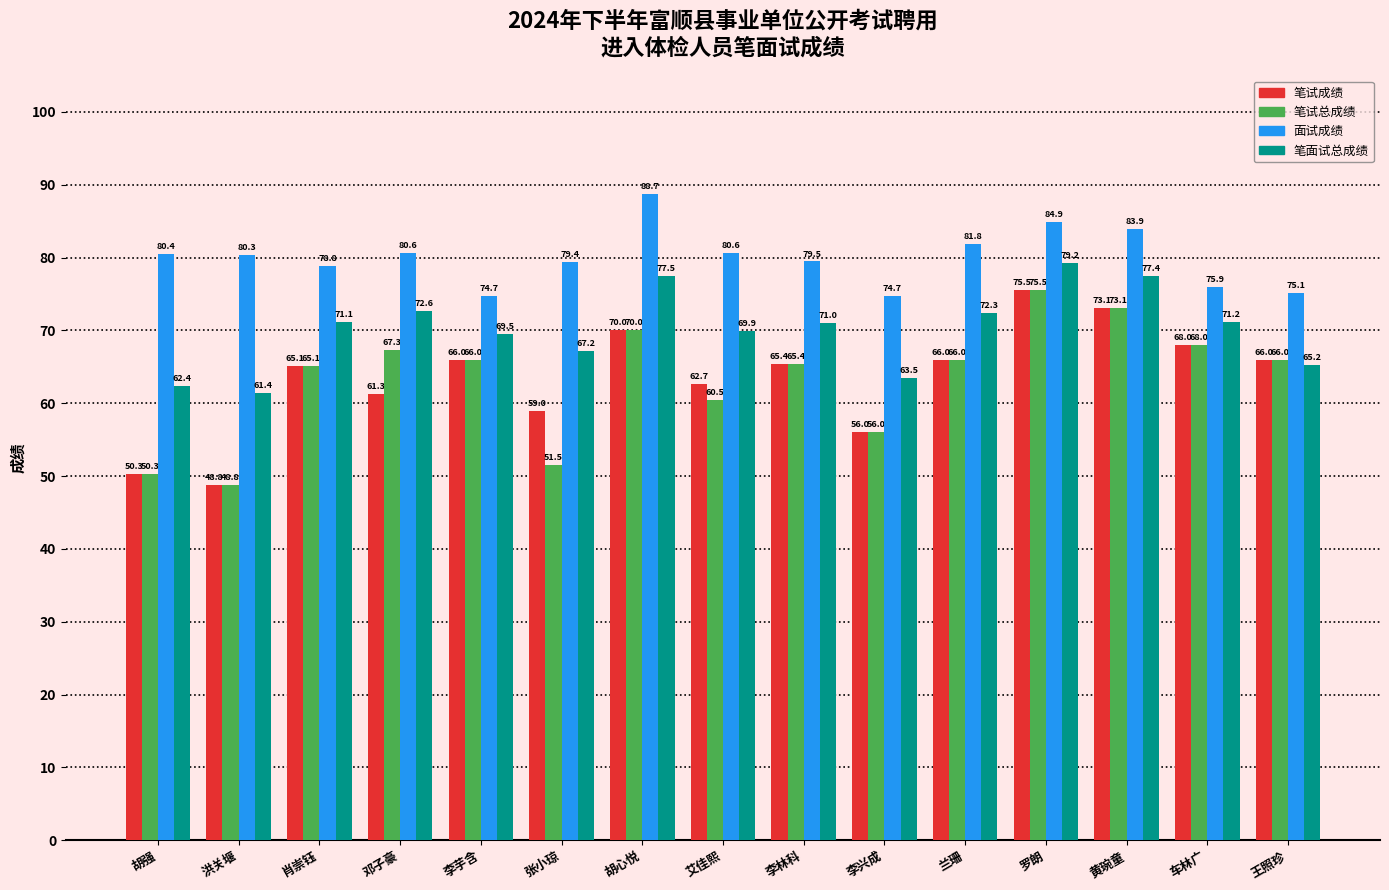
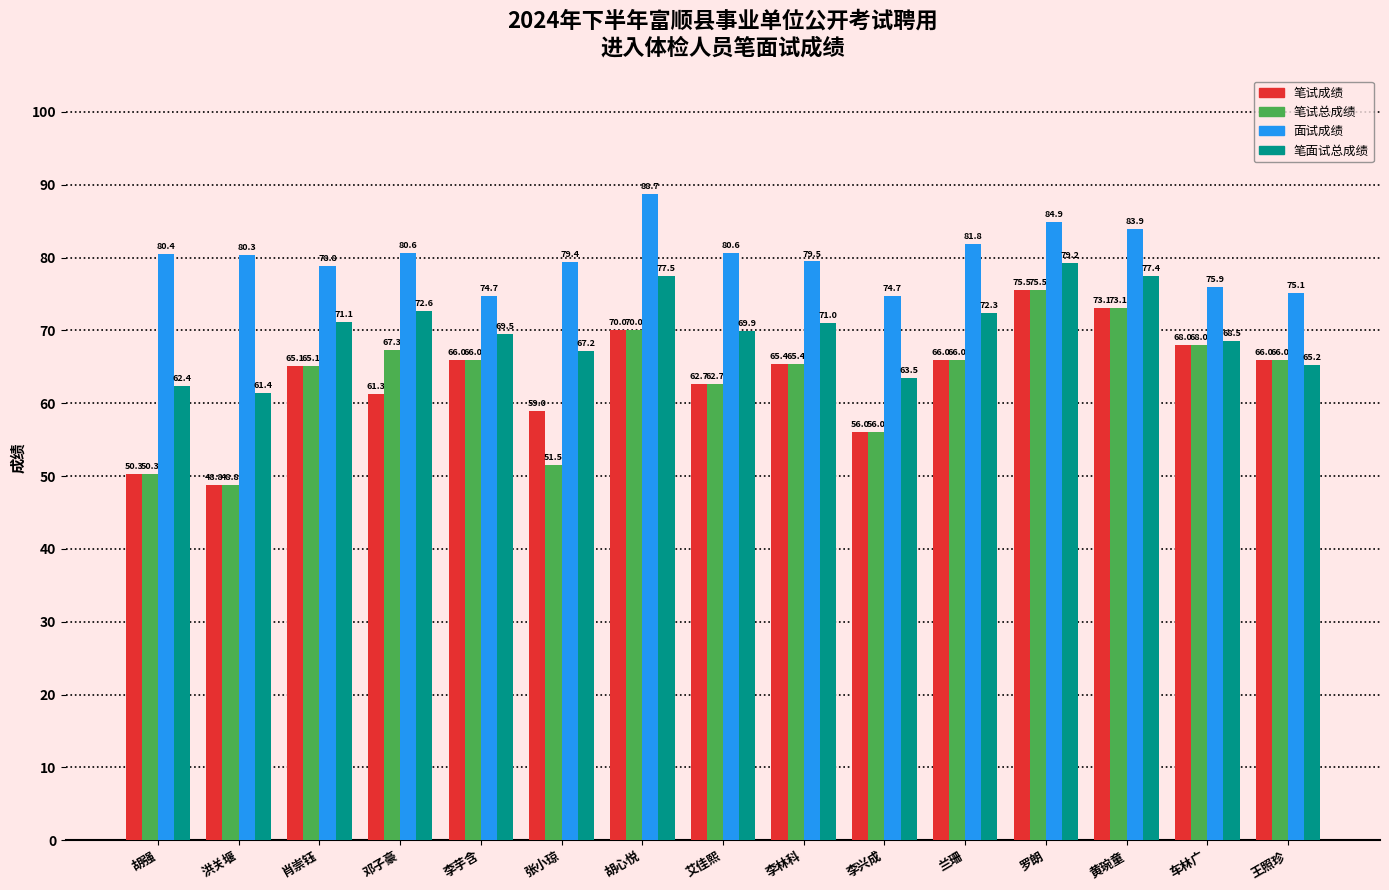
  {
    "笔试成绩": {
      "胡强": 50.3,
      "洪关堰": 48.8,
      "肖崇钰": 65.1,
      "邓子豪": 61.3,
      "李芋含": 66.0,
      "张小琼": 59.0,
      "胡心悦": 70.0,
      "艾佳熙": 62.7,
      "李兴成": 56.0,
      "兰珊": 66.0,
      "罗朗": 75.5,
      "黄琬童": 73.1,
      "车林广": 68.0,
      "王照珍": 66.0
    },
    "笔试总成绩": {
      "胡强": 50.3,
      "洪关堰": 48.8,
      "肖崇钰": 65.1,
      "邓子豪": 67.3,
      "李芋含": 66.0,
      "张小琼": 51.5,
      "胡心悦": 70.0,
-     "艾佳熙": 60.5,
+     "艾佳熙": 62.7,
      "李兴成": 56.0,
      "兰珊": 66.0,
      "罗朗": 75.5,
      "黄琬童": 73.1,
      "车林广": 68.0,
      "王照珍": 66.0
    },
    "面试成绩": {
      "胡强": 80.4,
      "洪关堰": 80.3,
      "肖崇钰": 78.8,
      "邓子豪": 80.6,
      "李芋含": 74.7,
      "张小琼": 79.4,
      "胡心悦": 88.7,
      "艾佳熙": 80.6,
      "李林科": 79.5,
      "李兴成": 74.7,
      "兰珊": 81.8,
      "罗朗": 84.9,
      "黄琬童": 83.9,
      "车林广": 75.9,
      "王照珍": 75.1
    },
    "笔面试总成绩": {
      "胡强": 62.4,
      "洪关堰": 61.4,
      "肖崇钰": 71.1,
      "邓子豪": 72.6,
      "李芋含": 69.5,
      "张小琼": 67.2,
      "胡心悦": 77.5,
      "艾佳熙": 69.9,
      "李林科": 71.0,
      "李兴成": 63.5,
      "兰珊": 72.3,
      "罗朗": 79.2,
      "黄琬童": 77.4,
-     "车林广": 71.2,
+     "车林广": 68.5,
      "王照珍": 65.2
    }
  }
